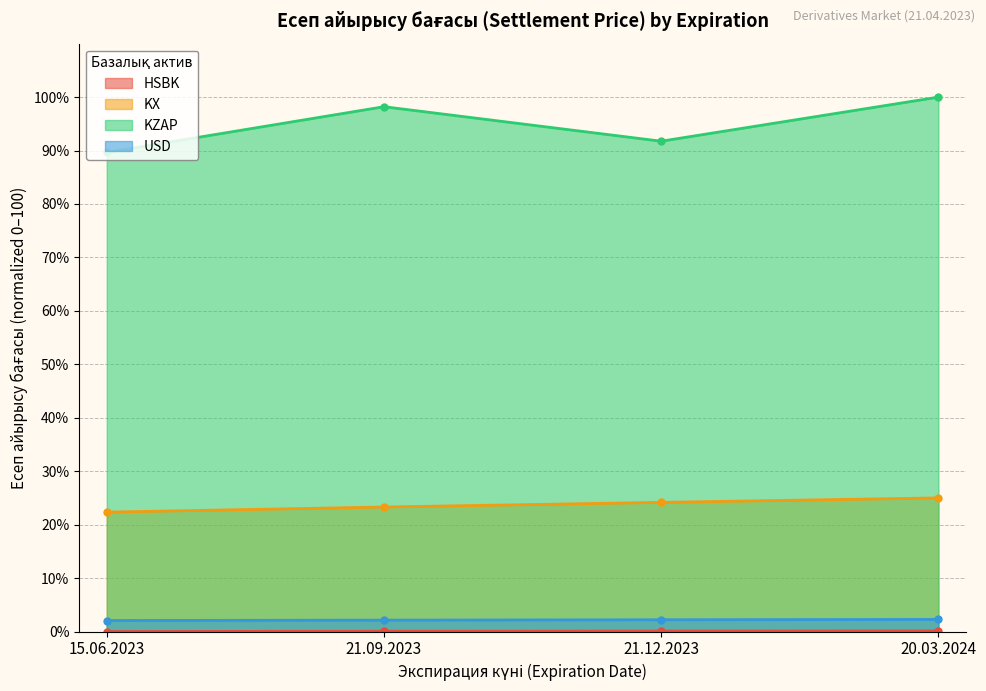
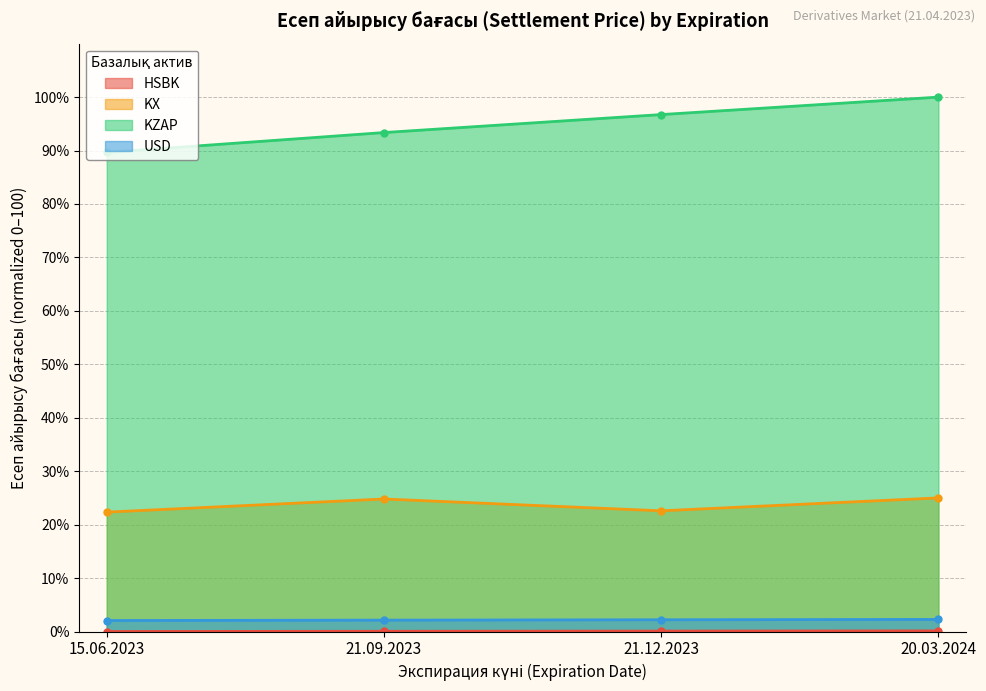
  {
    "HSBK": {
      "15.06.2023": "0%",
      "21.09.2023": "0%",
      "21.12.2023": "0%",
      "20.03.2024": "0%"
    },
    "KX": {
      "15.06.2023": "22%",
-     "21.09.2023": "23%",
-     "21.12.2023": "24%",
+     "21.09.2023": "25%",
+     "21.12.2023": "23%",
      "20.03.2024": "25%"
    },
    "KZAP": {
-     "21.09.2023": "98%",
-     "21.12.2023": "92%",
+     "21.09.2023": "93%",
+     "21.12.2023": "97%",
      "20.03.2024": "100%"
    },
    "USD": {
      "15.06.2023": "2%",
      "21.09.2023": "2%",
      "21.12.2023": "2%",
      "20.03.2024": "2%"
    }
  }
